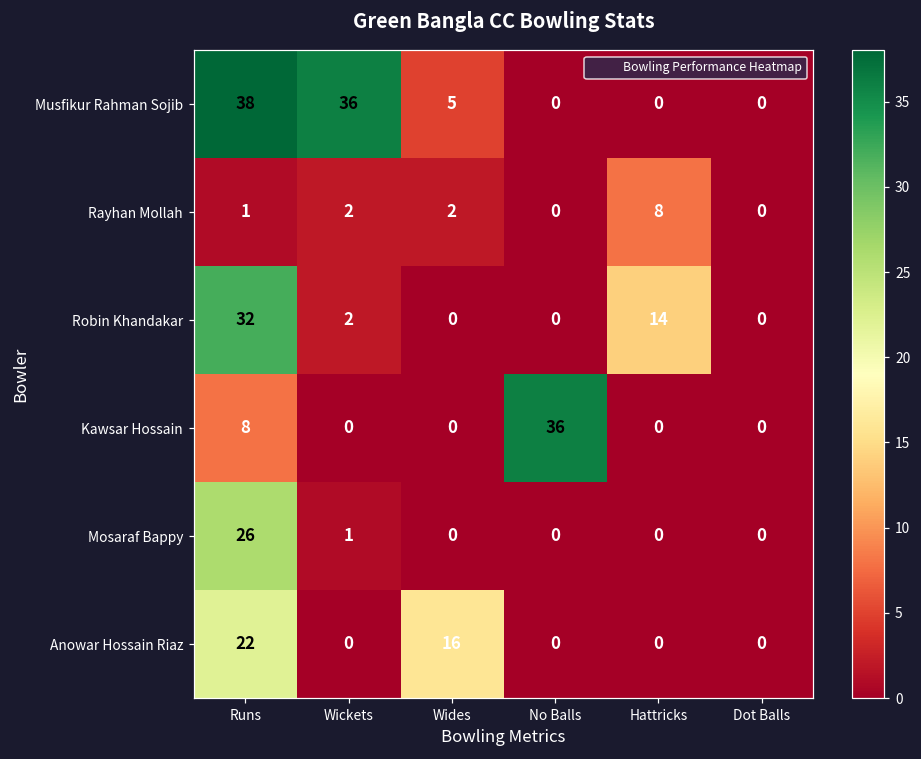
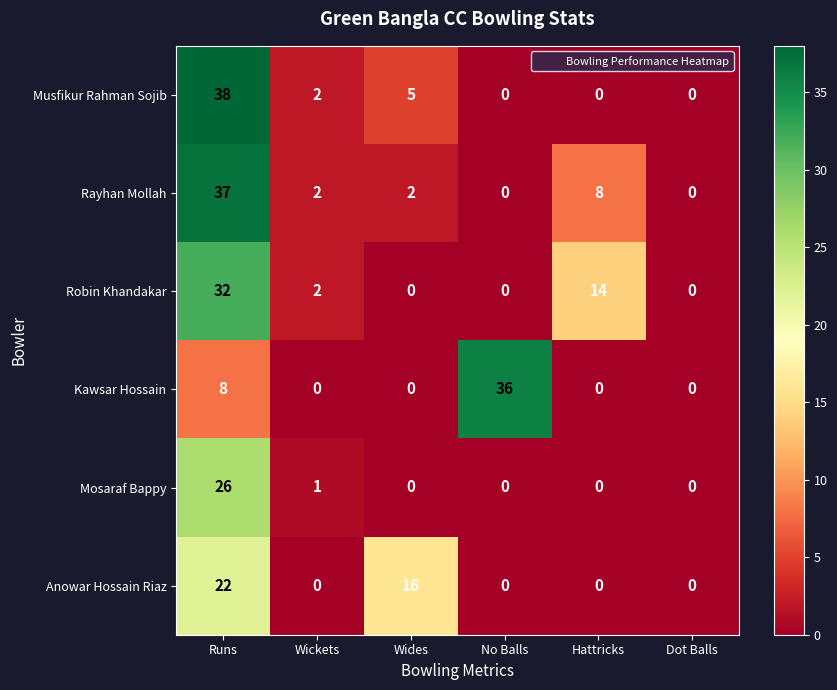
  {
    "Musfikur Rahman Sojib": {
      "Runs": 38,
-     "Wickets": 36,
+     "Wickets": 2,
      "Wides": 5,
      "No Balls": 0,
      "Hattricks": 0,
      "Dot Balls": 0
    },
    "Rayhan Mollah": {
-     "Runs": 1,
+     "Runs": 37,
      "Wickets": 2,
      "Wides": 2,
      "No Balls": 0,
      "Hattricks": 8,
      "Dot Balls": 0
    },
    "Robin Khandakar": {
      "Runs": 32,
      "Wickets": 2,
      "Wides": 0,
      "No Balls": 0,
      "Hattricks": 14,
      "Dot Balls": 0
    },
    "Kawsar Hossain": {
      "Runs": 8,
      "Wickets": 0,
      "Wides": 0,
      "No Balls": 36,
      "Hattricks": 0,
      "Dot Balls": 0
    },
    "Mosaraf Bappy": {
      "Runs": 26,
      "Wickets": 1,
      "Wides": 0,
      "No Balls": 0,
      "Hattricks": 0,
      "Dot Balls": 0
    },
    "Anowar Hossain Riaz": {
      "Runs": 22,
      "Wickets": 0,
      "Wides": 16,
      "No Balls": 0,
      "Hattricks": 0,
      "Dot Balls": 0
    }
  }
